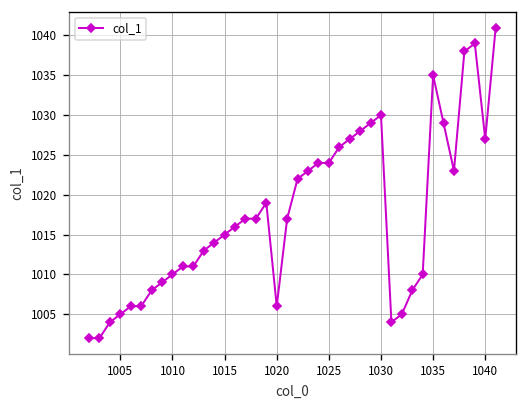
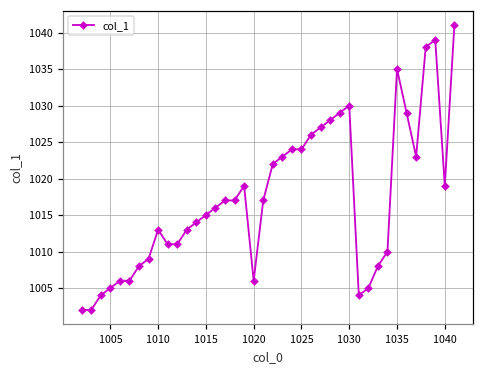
  {
    "1005": 1005,
-   "1010": 1010,
+   "1010": 1013,
    "1015": 1015,
    "1020": 1006,
    "1025": 1024,
    "1030": 1030,
    "1035": 1035,
-   "1040": 1027
+   "1040": 1019
  }
